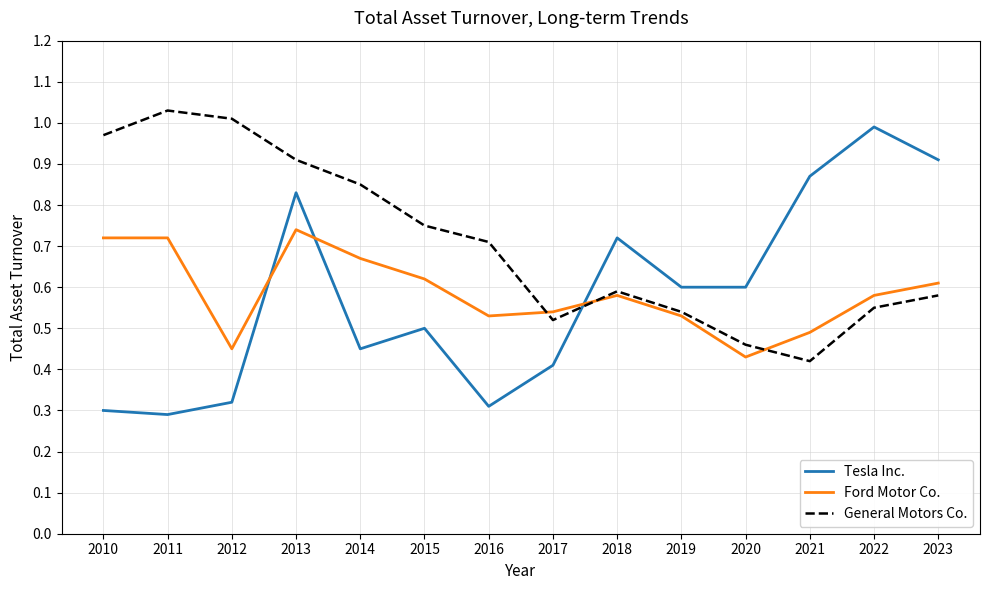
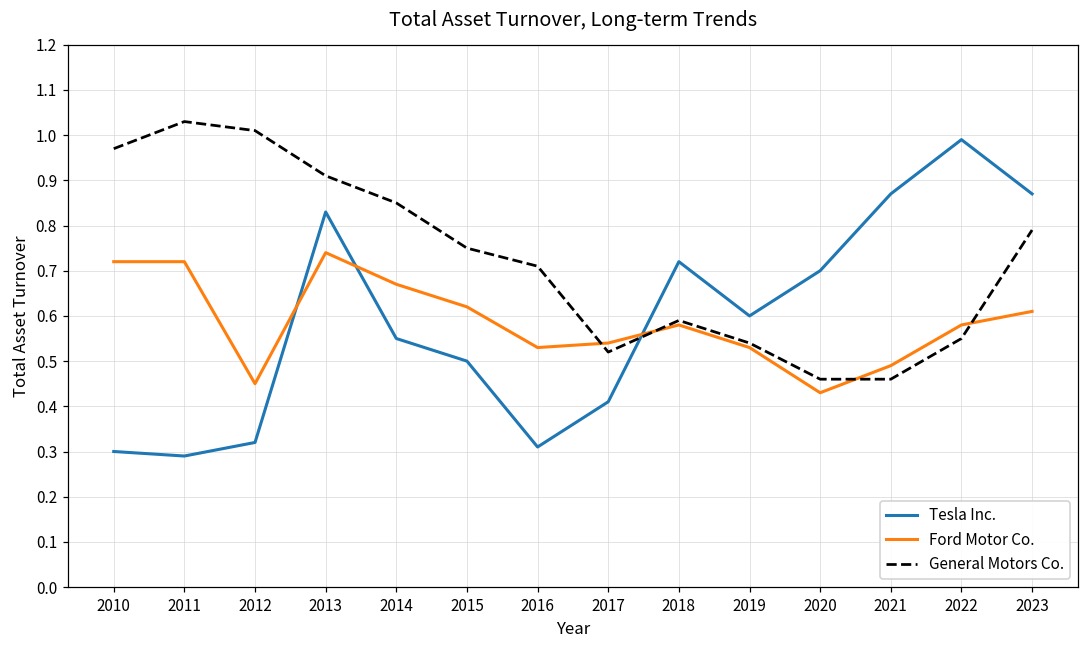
  {
    "Tesla Inc.": {
      "2010": 0.30,
      "2011": 0.29,
      "2012": 0.32,
      "2013": 0.83,
-     "2014": 0.45,
+     "2014": 0.55,
      "2015": 0.50,
      "2016": 0.31,
      "2017": 0.41,
      "2018": 0.72,
      "2019": 0.60,
-     "2020": 0.6,
+     "2020": 0.7,
      "2021": 0.87,
      "2022": 0.99,
-     "2023": 0.91
+     "2023": 0.87
    },
    "Ford Motor Co.": {
      "2010": 0.72,
      "2011": 0.72,
      "2012": 0.45,
      "2013": 0.74,
      "2014": 0.67,
      "2015": 0.62,
      "2016": 0.53,
      "2017": 0.54,
      "2018": 0.58,
      "2019": 0.53,
      "2020": 0.43,
      "2021": 0.49,
      "2022": 0.58,
      "2023": 0.61
    },
    "General Motors Co.": {
      "2010": 0.97,
      "2011": 1.03,
      "2012": 1.01,
      "2013": 0.91,
      "2014": 0.85,
      "2015": 0.75,
      "2016": 0.71,
      "2017": 0.52,
      "2018": 0.59,
      "2019": 0.54,
      "2020": 0.46,
-     "2021": 0.42,
+     "2021": 0.46,
      "2022": 0.55,
-     "2023": 0.58
+     "2023": 0.79
    }
  }
